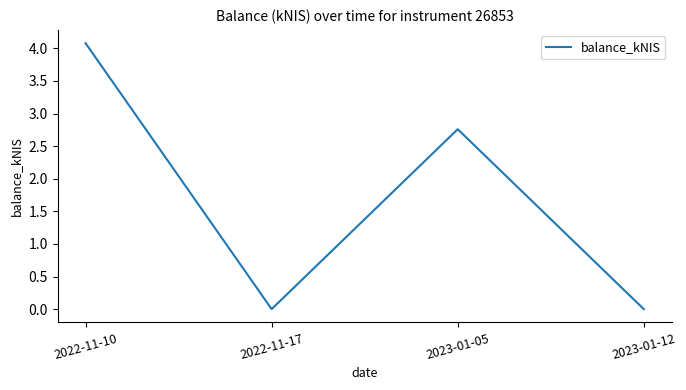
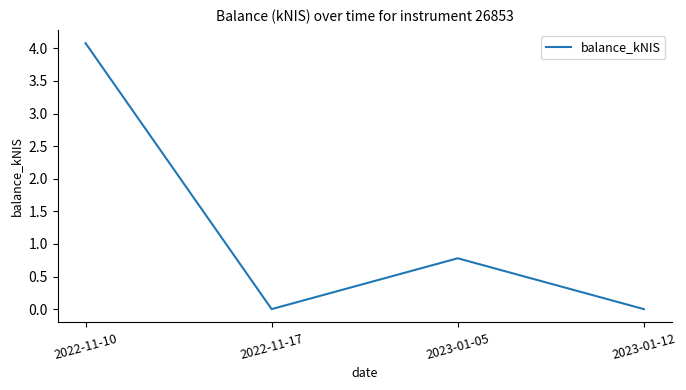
  {
    "2022-11-10": 4.1,
    "2022-11-17": 0.0,
-   "2023-01-05": 2.8,
+   "2023-01-05": 0.8,
    "2023-01-12": 0.0
  }
